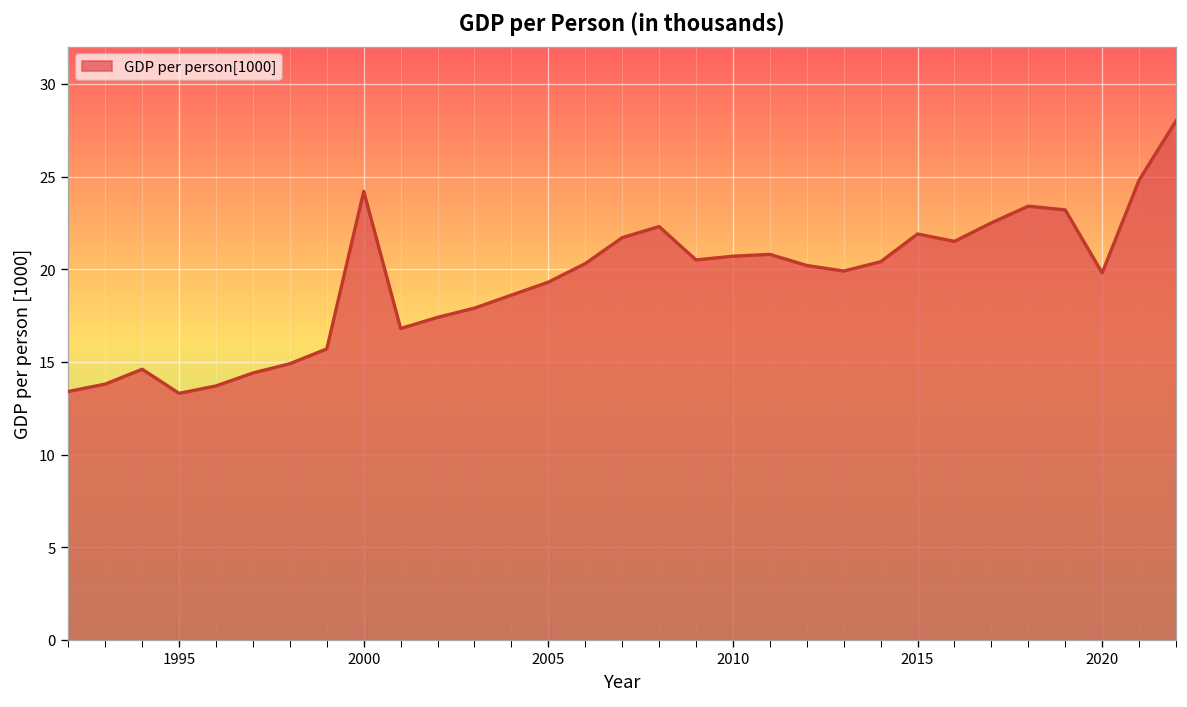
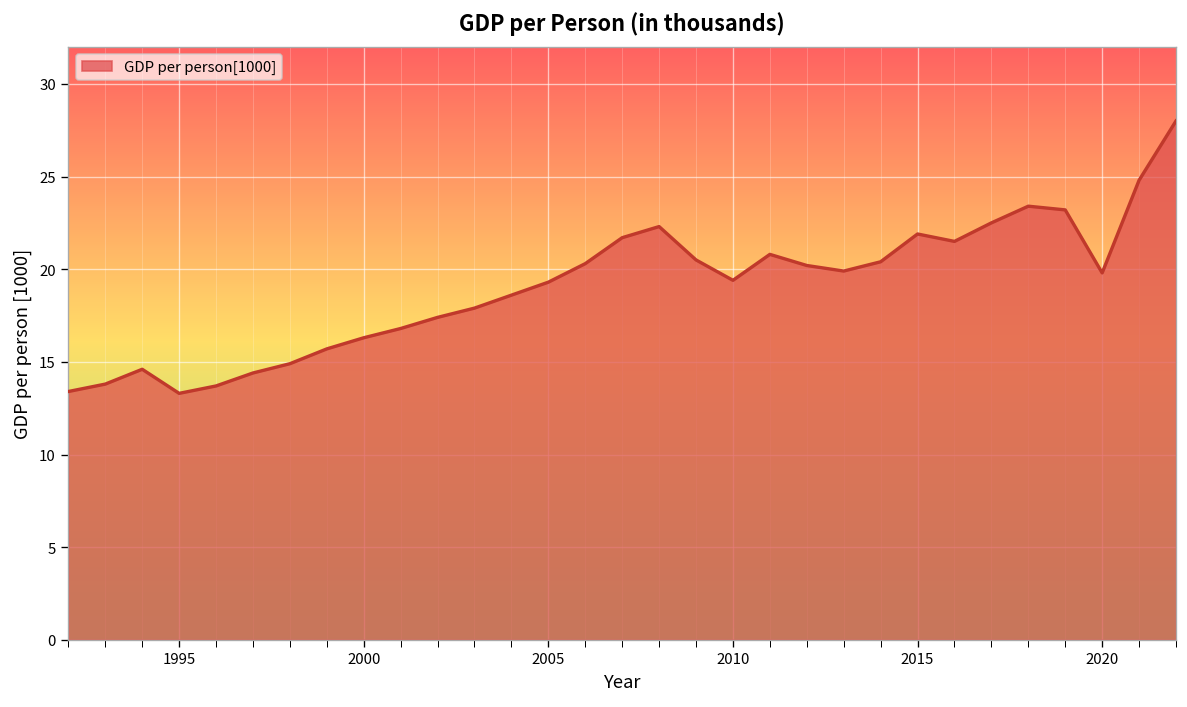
  {
    "1995": 13.3,
-   "2000": 24.2,
+   "2000": 16.3,
    "2005": 19.3,
-   "2010": 20.7,
+   "2010": 19.4,
    "2015": 21.9,
    "2020": 19.8
  }
